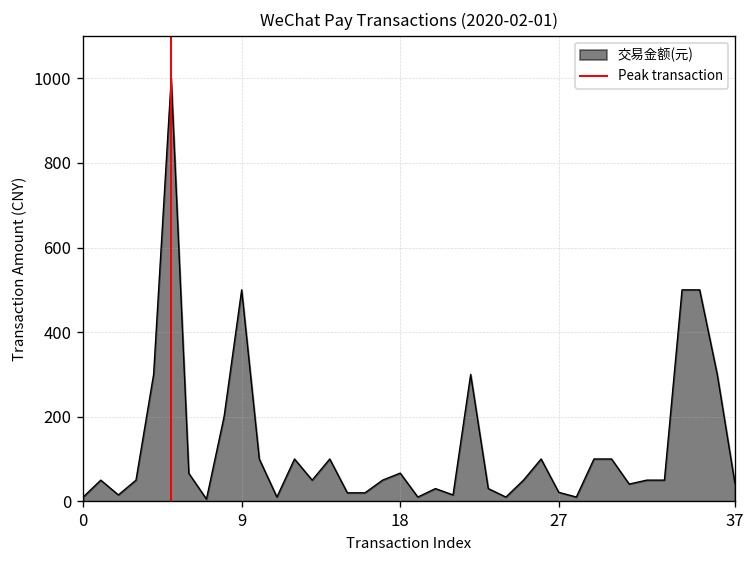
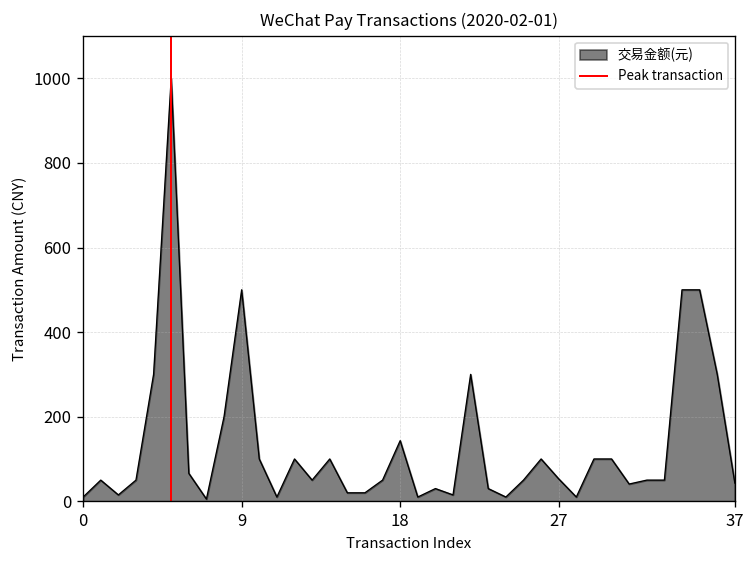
  {
    "0": 10,
    "9": 500,
-   "18": 70,
-   "27": 20,
+   "18": 140,
+   "27": 50,
    "37": 40
  }
